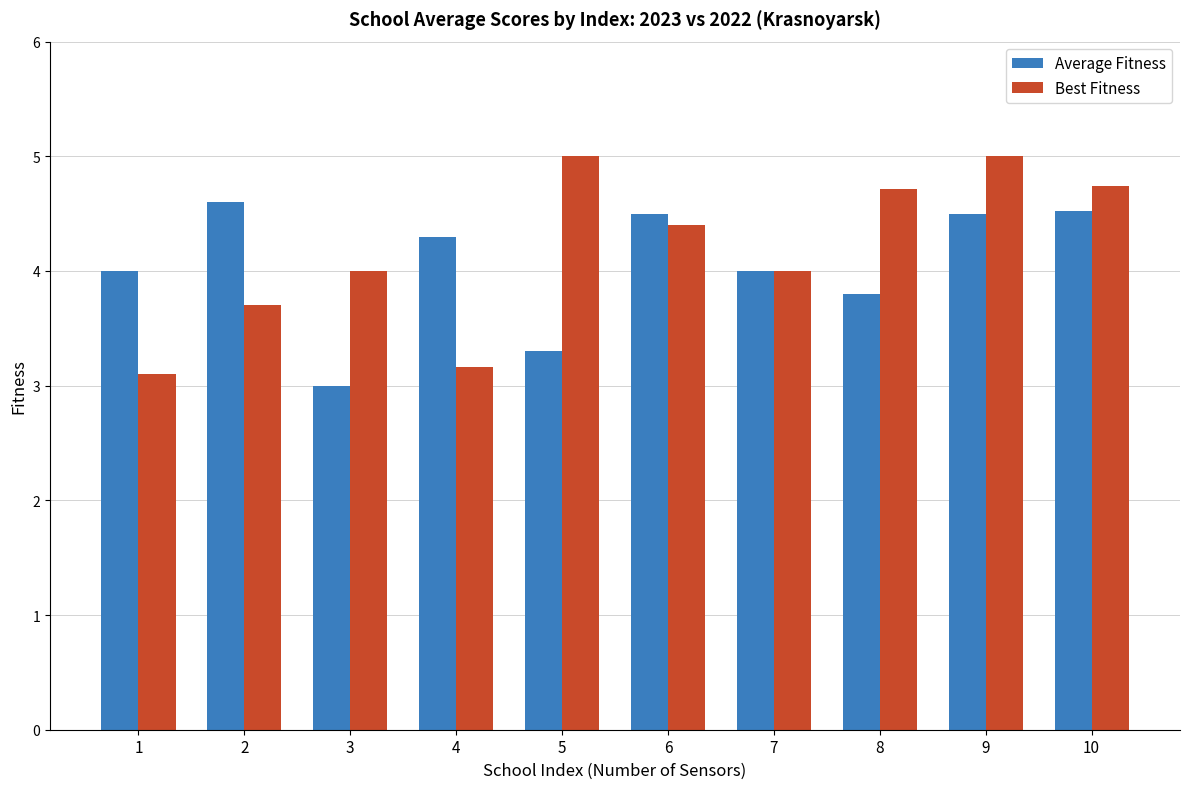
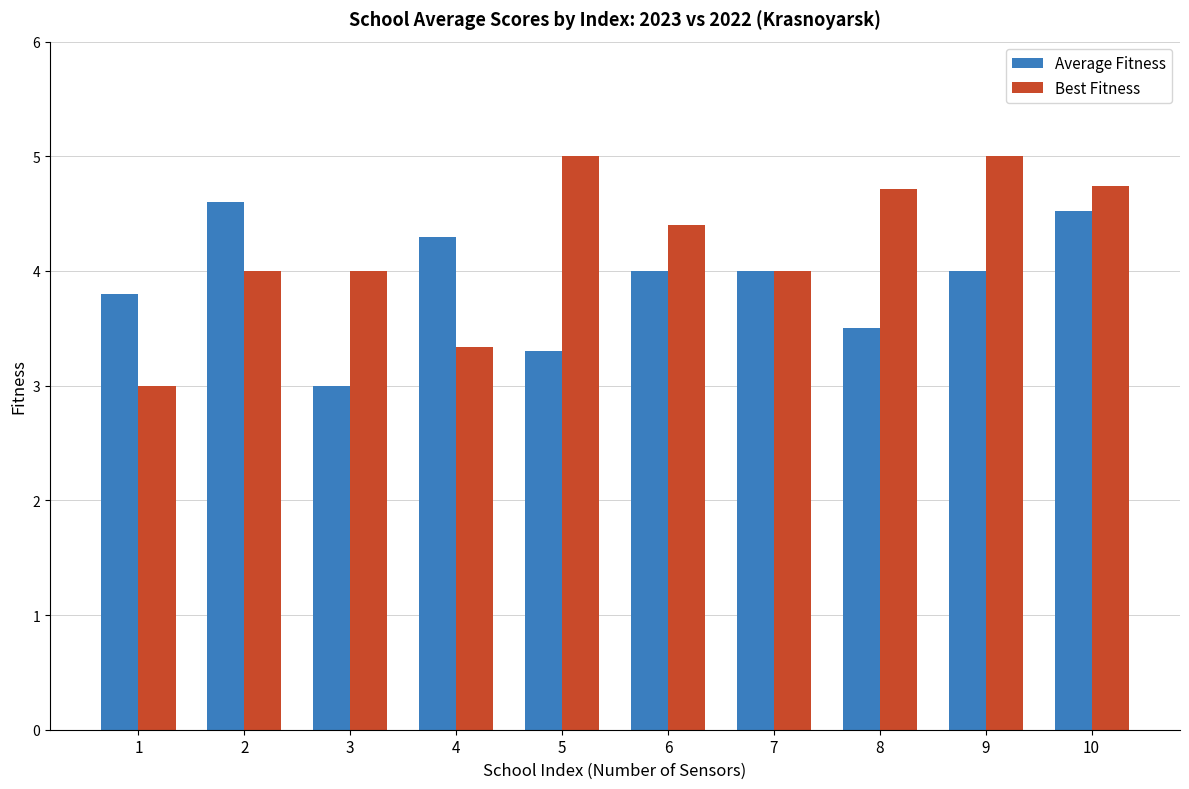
  {
    "Average Fitness": {
-     "1": 4.0,
+     "1": 3.8,
      "2": 4.6,
      "3": 3.0,
      "4": 4.3,
      "5": 3.3,
-     "6": 4.5,
+     "6": 4.0,
      "7": 4.0,
-     "8": 3.8,
-     "9": 4.5,
+     "8": 3.5,
+     "9": 4.0,
      "10": 4.5
    },
    "Best Fitness": {
-     "1": 3.1,
-     "2": 3.7,
+     "1": 3.0,
+     "2": 4.0,
      "3": 4.00,
-     "4": 3.16,
+     "4": 3.33,
      "5": 5.00,
      "6": 4.40,
      "7": 4.00,
      "8": 4.71,
      "9": 5.00,
      "10": 4.74
    }
  }
